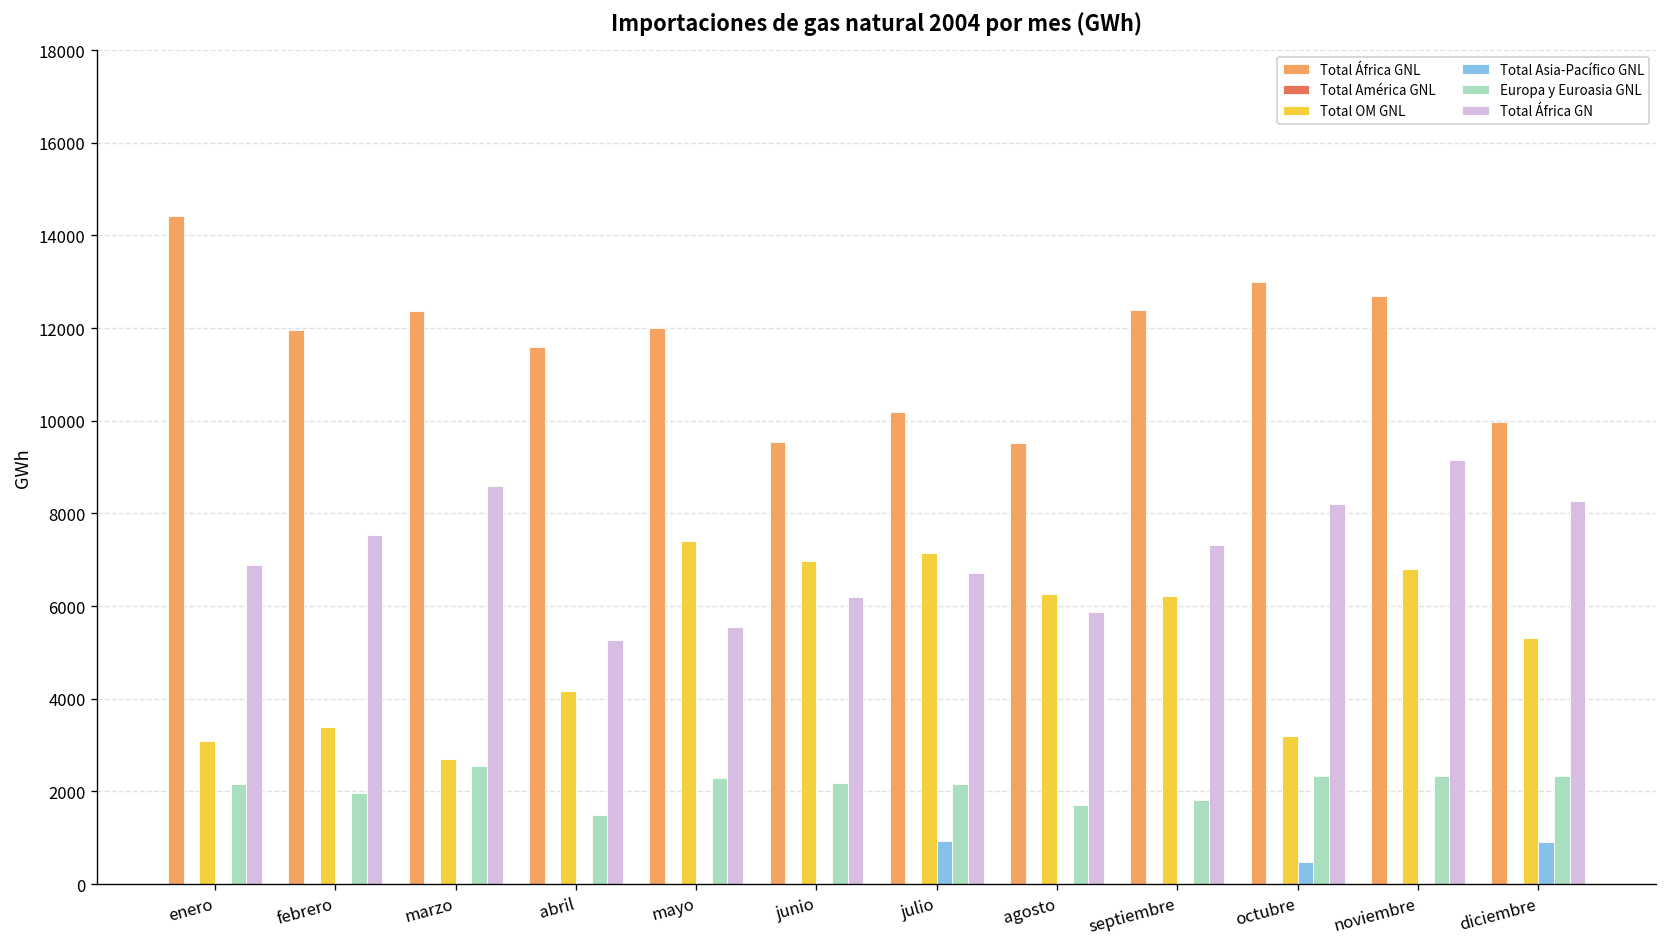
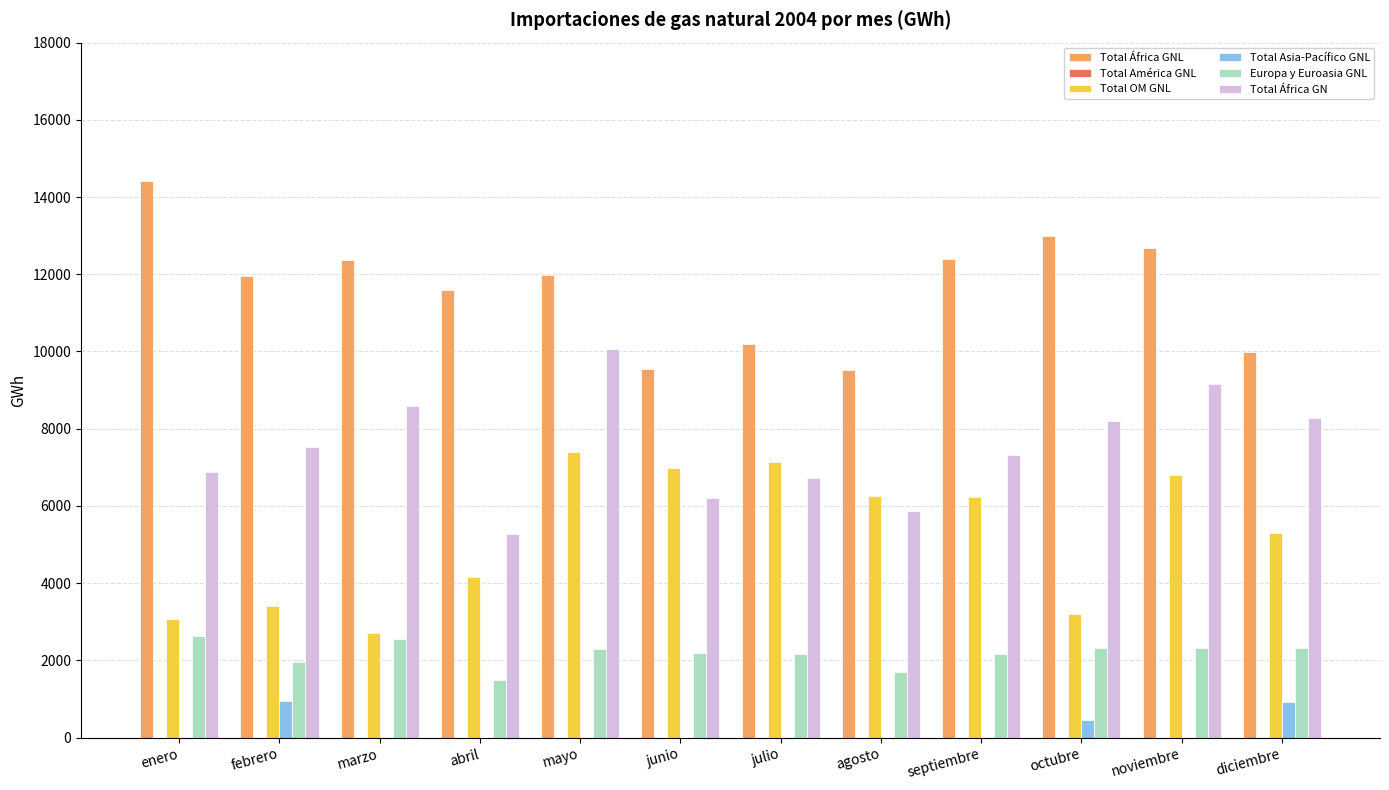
  {
    "Total Asia-Pacífico GNL": {
      "enero": 0,
-     "febrero": 0,
+     "febrero": 900,
      "marzo": 0,
      "abril": 0,
      "mayo": 0,
      "junio": 0,
-     "julio": 900,
+     "julio": 0,
      "agosto": 0,
      "septiembre": 0,
      "octubre": 500,
      "noviembre": 0,
      "diciembre": 900
    },
    "Europa y Euroasia GNL": {
-     "enero": 2200,
+     "enero": 2600,
      "febrero": 2000,
      "marzo": 2600,
      "abril": 1500,
      "mayo": 2300,
      "junio": 2200,
      "julio": 2200,
      "agosto": 1700,
-     "septiembre": 1800,
+     "septiembre": 2200,
      "octubre": 2300,
      "noviembre": 2300,
      "diciembre": 2300
    },
    "Total África GN": {
      "enero": 6900,
      "febrero": 7500,
      "marzo": 8600,
      "abril": 5300,
-     "mayo": 5600,
+     "mayo": 10100,
      "junio": 6200,
      "julio": 6700,
      "agosto": 5900,
      "septiembre": 7300,
      "octubre": 8200,
      "noviembre": 9200,
      "diciembre": 8300
    }
  }
